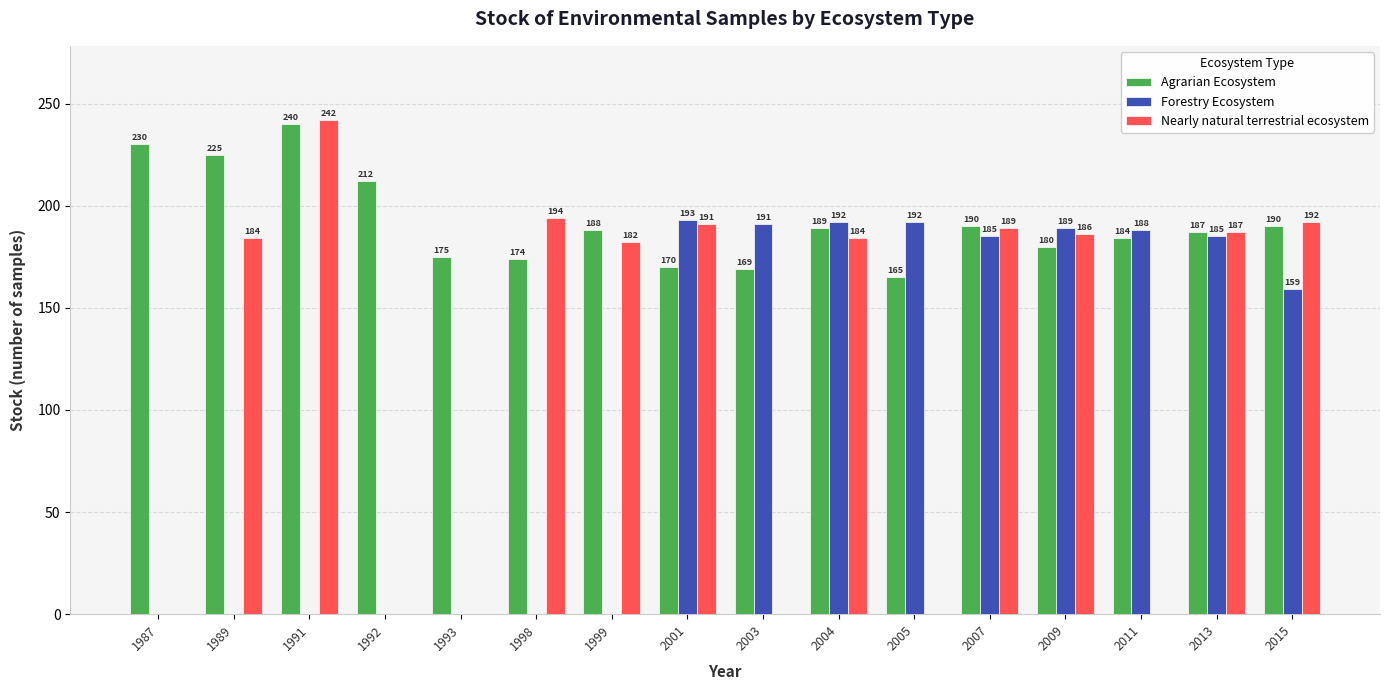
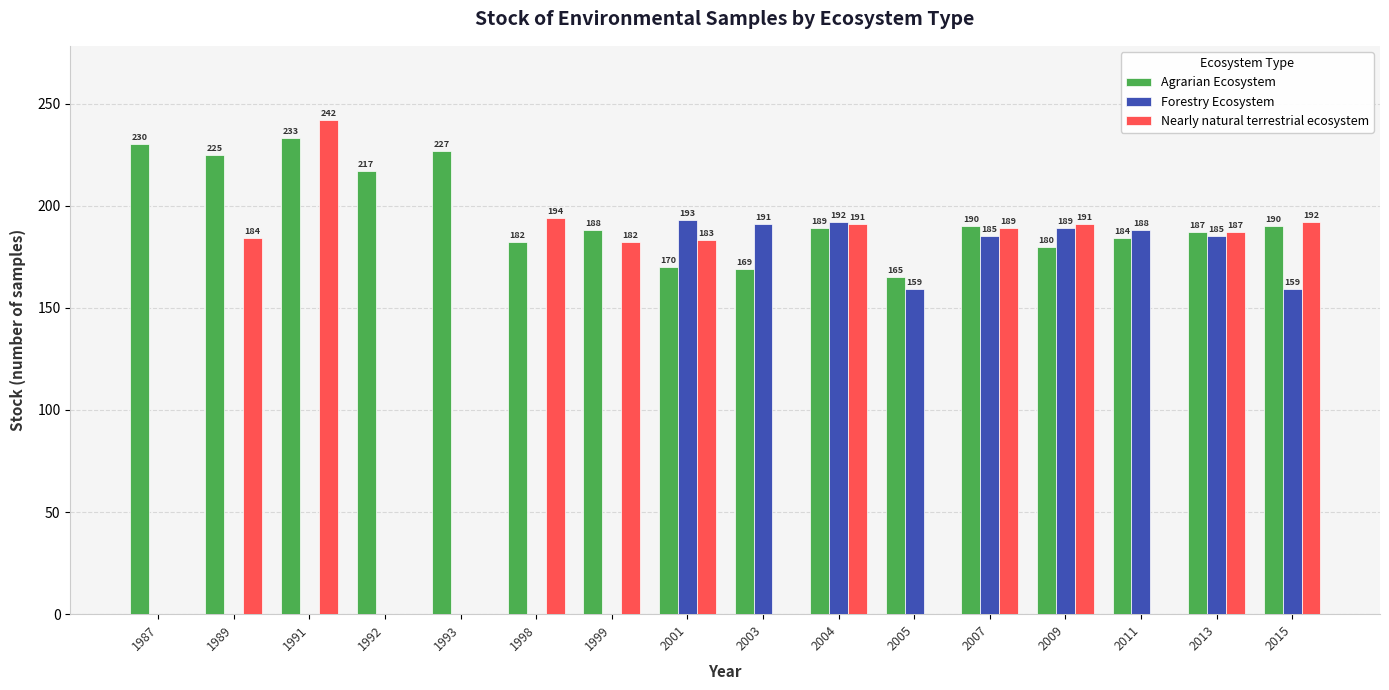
  {
    "Agrarian Ecosystem": {
      "1987": 230,
      "1989": 225,
-     "1991": 240,
-     "1992": 212,
-     "1993": 175,
-     "1998": 174,
+     "1991": 233,
+     "1992": 217,
+     "1993": 227,
+     "1998": 182,
      "1999": 188,
      "2001": 170,
      "2003": 169,
      "2004": 189,
      "2005": 165,
      "2007": 190,
      "2009": 180,
      "2011": 184,
      "2013": 187,
      "2015": 190
    },
    "Forestry Ecosystem": {
      "2001": 193,
      "2003": 191,
      "2004": 192,
-     "2005": 192,
+     "2005": 159,
      "2007": 185,
      "2009": 189,
      "2011": 188,
      "2013": 185,
      "2015": 159
    },
    "Nearly natural terrestrial ecosystem": {
      "1989": 184,
      "1991": 242,
      "1998": 194,
      "1999": 182,
-     "2001": 191,
-     "2004": 184,
+     "2001": 183,
+     "2004": 191,
      "2007": 189,
-     "2009": 186,
+     "2009": 191,
      "2013": 187,
      "2015": 192
    }
  }
